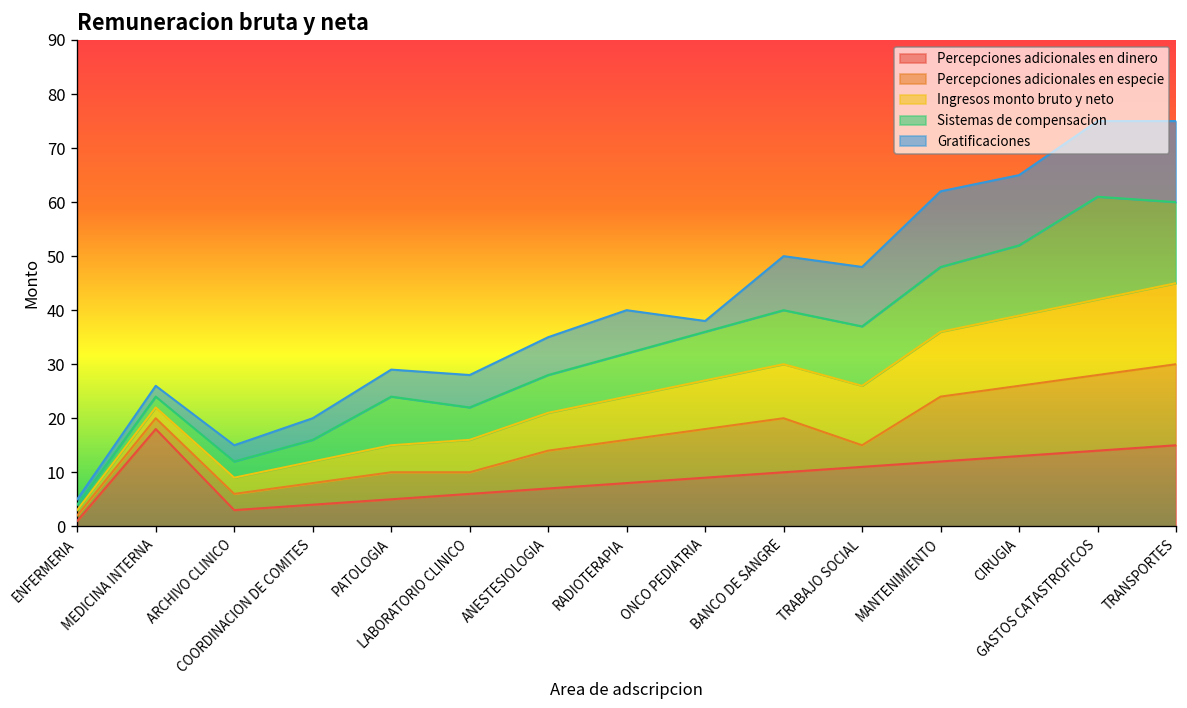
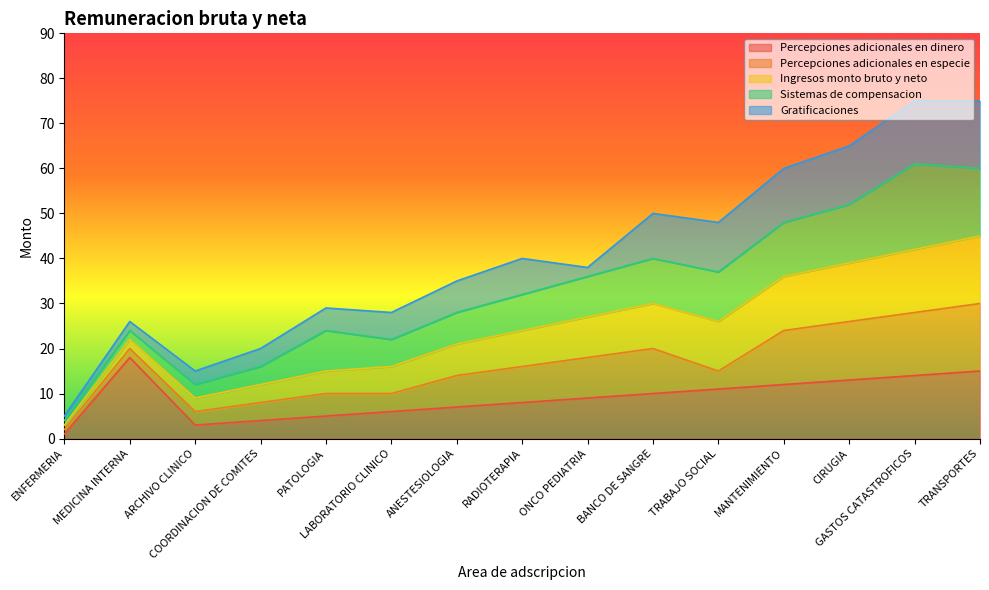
  {
    "Ingresos monto bruto y neto": {
      "ENFERMERIA": 1,
      "MEDICINA INTERNA": 2,
      "ARCHIVO CLINICO": 3,
      "COORDINACION DE COMITES": 4,
      "PATOLOGIA": 5,
      "LABORATORIO CLINICO": 6,
      "ANESTESIOLOGIA": 7,
      "RADIOTERAPIA": 8,
      "ONCO PEDIATRIA": 9,
      "BANCO DE SANGRE": 10,
      "TRABAJO SOCIAL": 11,
      "MANTENIMIENTO": 12,
      "CIRUGIA": 13,
      "GASTOS CATASTROFICOS": 14,
      "TRANSPORTES": 15
    },
    "Sistemas de compensacion": {
      "ENFERMERIA": 1,
      "MEDICINA INTERNA": 2,
      "ARCHIVO CLINICO": 3,
      "COORDINACION DE COMITES": 4,
      "PATOLOGIA": 9,
      "LABORATORIO CLINICO": 6,
      "ANESTESIOLOGIA": 7,
      "RADIOTERAPIA": 8,
      "ONCO PEDIATRIA": 9,
      "BANCO DE SANGRE": 10,
      "TRABAJO SOCIAL": 11,
      "MANTENIMIENTO": 12,
      "CIRUGIA": 13,
      "GASTOS CATASTROFICOS": 19,
      "TRANSPORTES": 15
    },
    "Gratificaciones": {
      "ENFERMERIA": 1,
      "MEDICINA INTERNA": 2,
      "ARCHIVO CLINICO": 3,
      "COORDINACION DE COMITES": 4,
      "PATOLOGIA": 5,
      "LABORATORIO CLINICO": 6,
      "ANESTESIOLOGIA": 7,
      "RADIOTERAPIA": 8,
      "ONCO PEDIATRIA": 2,
      "BANCO DE SANGRE": 10,
      "TRABAJO SOCIAL": 11,
-     "MANTENIMIENTO": 14,
+     "MANTENIMIENTO": 12,
      "CIRUGIA": 13,
      "TRANSPORTES": 15
    }
  }
